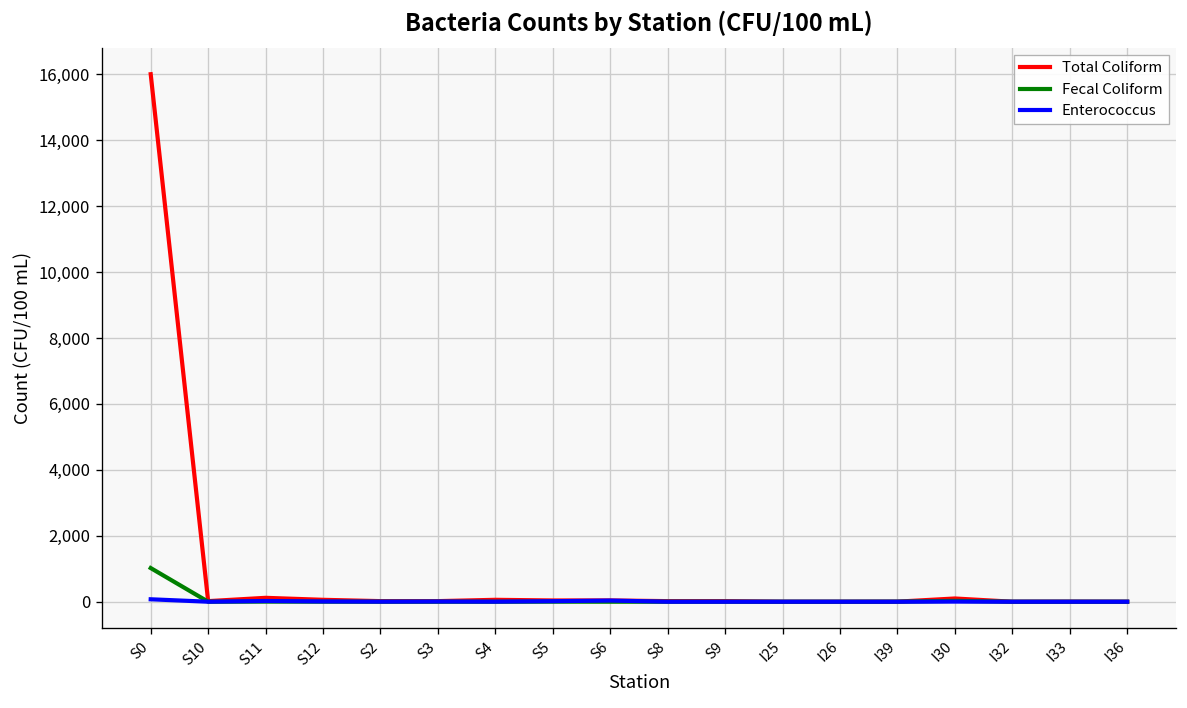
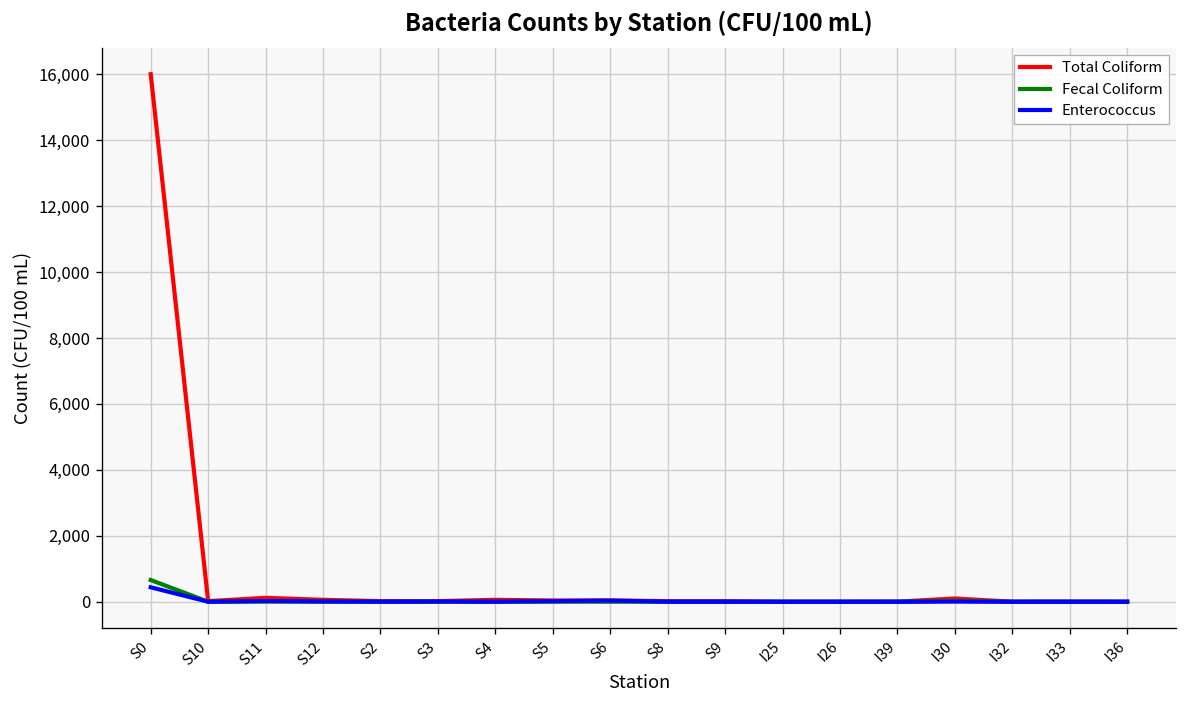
  {
    "Total Coliform": {
      "S0": "16,000",
      "S11": "100"
    },
    "Fecal Coliform": {
-     "S0": "1,000"
+     "S0": "700"
    },
    "Enterococcus": {
-     "S0": "100"
+     "S0": "400"
    }
  }
